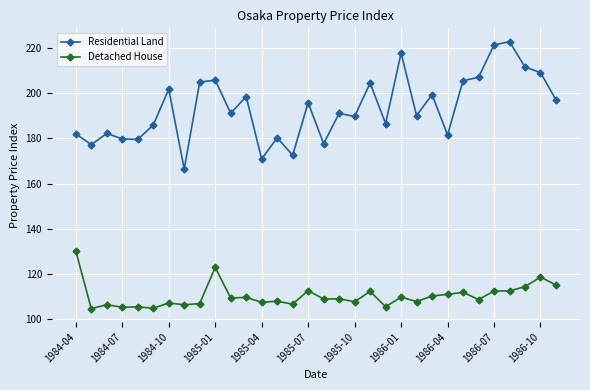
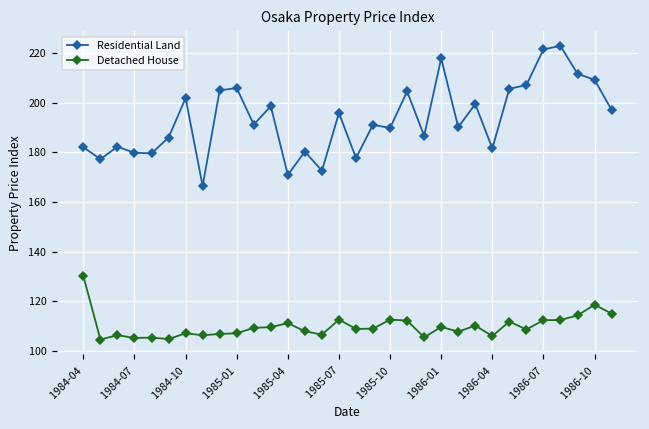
  {
    "Residential Land": {
      "1984-04": 182,
      "1984-07": 180,
      "1984-10": 202,
      "1985-01": 206,
      "1985-04": 171,
      "1985-07": 196,
      "1985-10": 190,
      "1986-01": 218,
      "1986-04": 182,
      "1986-07": 221,
      "1986-10": 209
    },
    "Detached House": {
      "1984-04": 130,
      "1984-07": 105,
      "1984-10": 107,
-     "1985-01": 123,
-     "1985-04": 108,
+     "1985-01": 107,
+     "1985-04": 111,
      "1985-07": 113,
-     "1985-10": 108,
+     "1985-10": 113,
      "1986-01": 110,
-     "1986-04": 111,
+     "1986-04": 106,
      "1986-07": 112,
      "1986-10": 119
    }
  }
